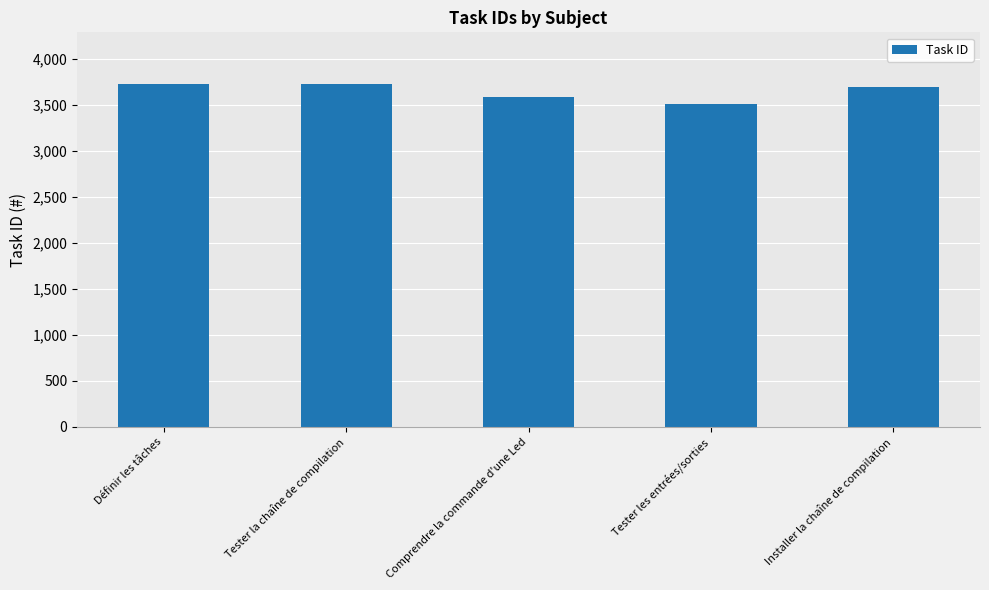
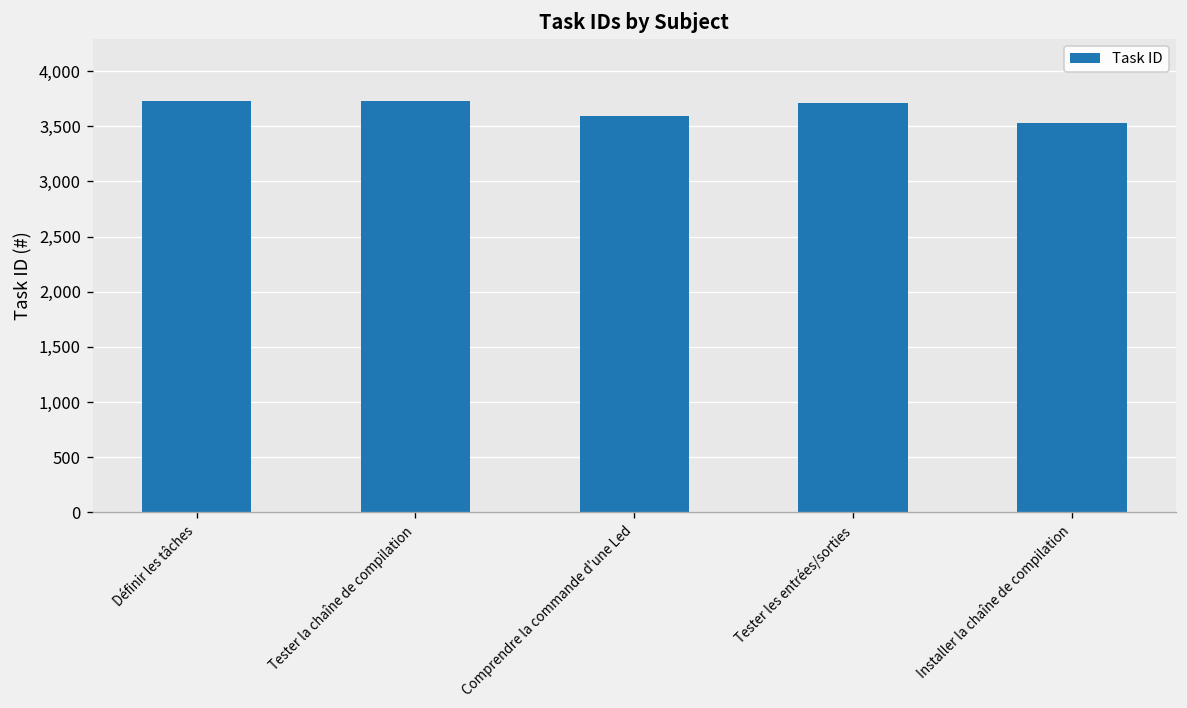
  {
    "Définir les tâches": "3,700",
    "Tester la chaîne de compilation": "3,700",
    "Comprendre la commande d'une Led": "3,600",
-   "Tester les entrées/sorties": "3,500",
-   "Installer la chaîne de compilation": "3,700"
+   "Tester les entrées/sorties": "3,700",
+   "Installer la chaîne de compilation": "3,500"
  }
